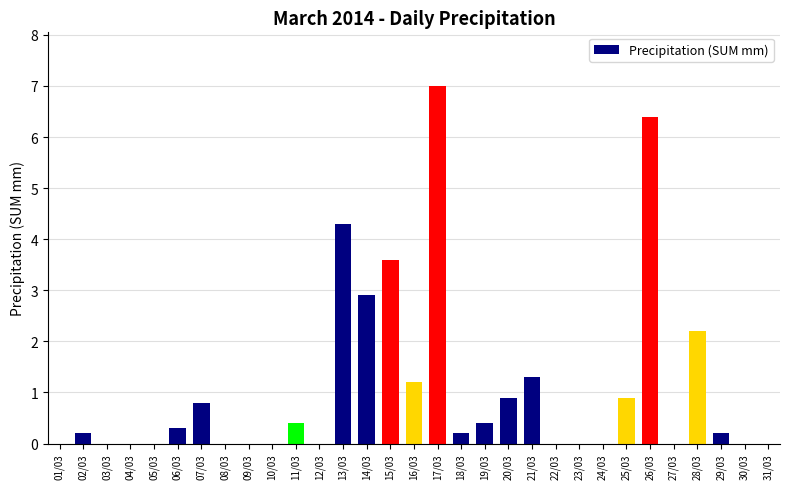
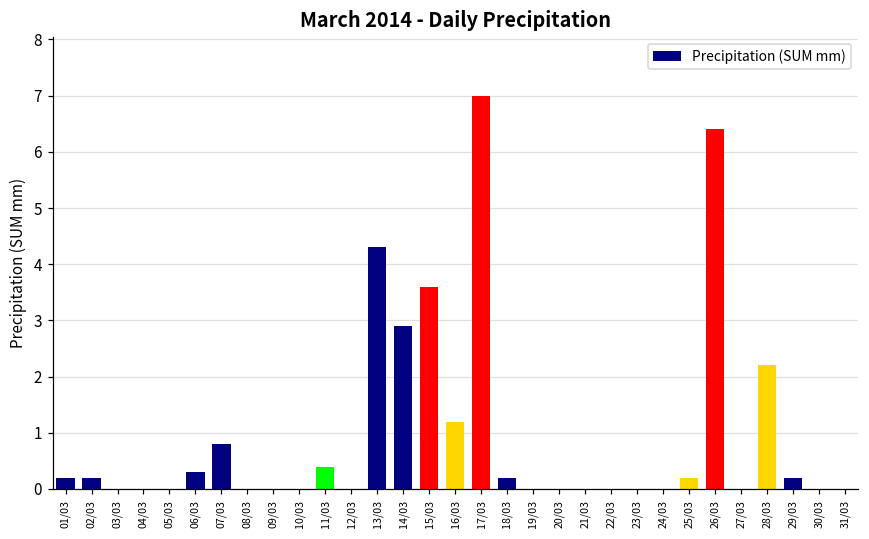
  {
-   "01/03": 0.0,
+   "01/03": 0.2,
    "02/03": 0.2,
    "03/03": 0.0,
    "04/03": 0.0,
    "05/03": 0.0,
    "06/03": 0.3,
    "07/03": 0.8,
    "08/03": 0.0,
    "09/03": 0.0,
    "10/03": 0.0,
    "11/03": 0.4,
    "12/03": 0.0,
    "13/03": 4.3,
    "14/03": 2.9,
    "15/03": 3.6,
    "16/03": 1.2,
    "17/03": 7.0,
    "18/03": 0.2,
-   "19/03": 0.4,
-   "20/03": 0.9,
-   "21/03": 1.3,
+   "19/03": 0.0,
+   "20/03": 0.0,
+   "21/03": 0.0,
    "22/03": 0.0,
    "23/03": 0.0,
    "24/03": 0.0,
-   "25/03": 0.9,
+   "25/03": 0.2,
    "26/03": 6.4,
    "27/03": 0.0,
    "28/03": 2.2,
    "29/03": 0.2,
    "30/03": 0.0,
    "31/03": 0.0
  }
